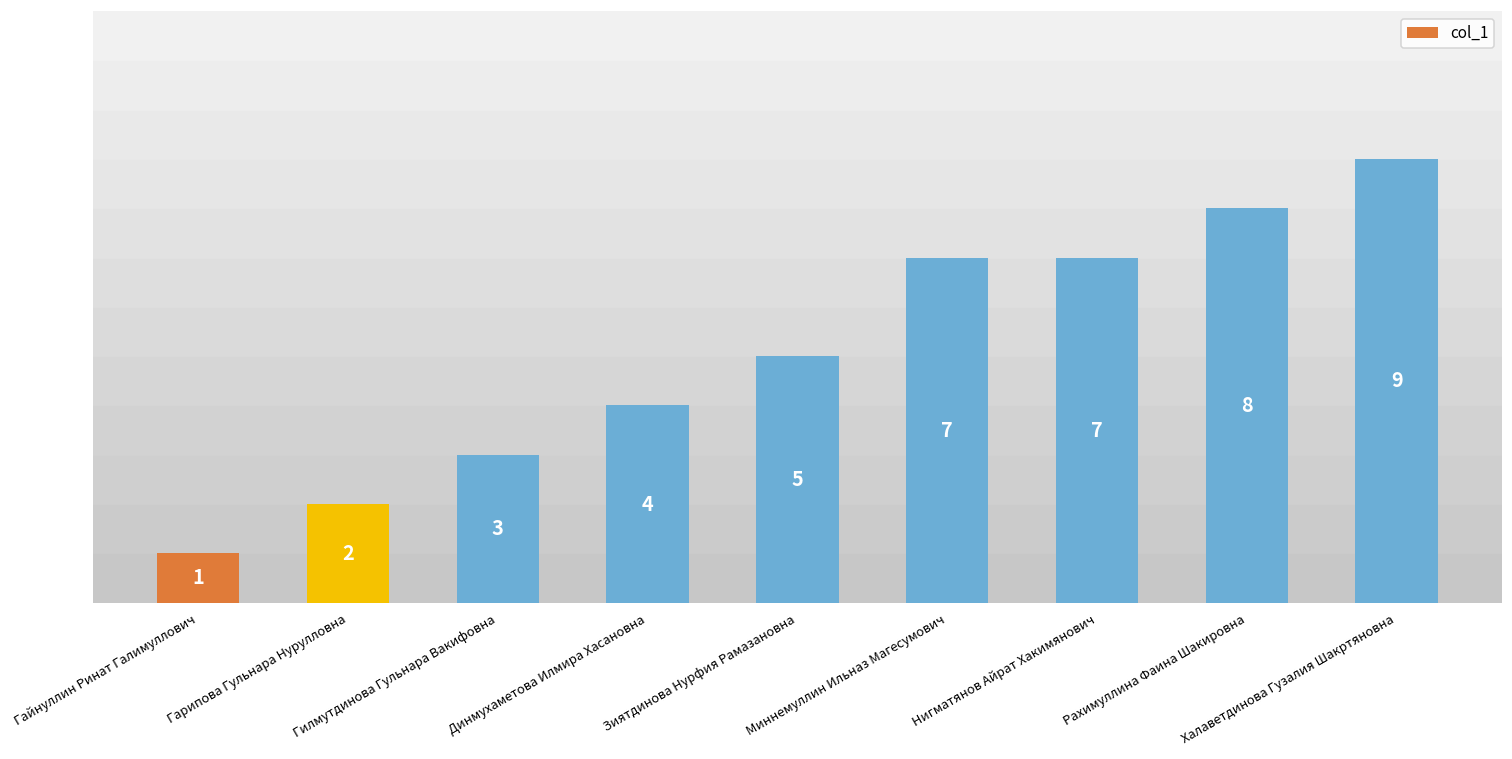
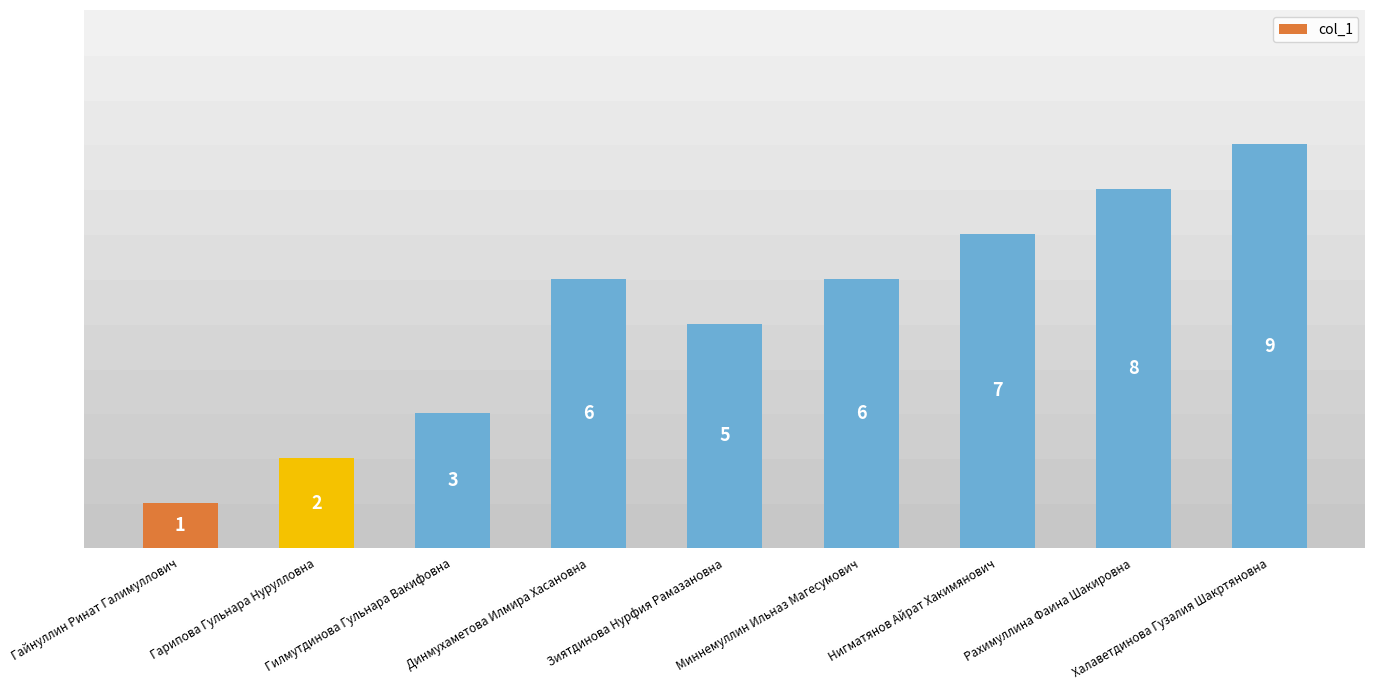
  {
    "Гайнуллин Ринат Галимуллович": 1,
    "Гарипова Гульнара Нурулловна": 2,
    "Гилмутдинова Гульнара Вакифовна": 3,
-   "Динмухаметова Илмира Хасановна": 4,
+   "Динмухаметова Илмира Хасановна": 6,
    "Зиятдинова Нурфия Рамазановна": 5,
-   "Миннемуллин Ильназ Магесумович": 7,
+   "Миннемуллин Ильназ Магесумович": 6,
    "Нигматянов Айрат Хакимянович": 7,
    "Рахимуллина Фаина Шакировна": 8,
    "Халаветдинова Гузалия Шакртяновна": 9
  }
